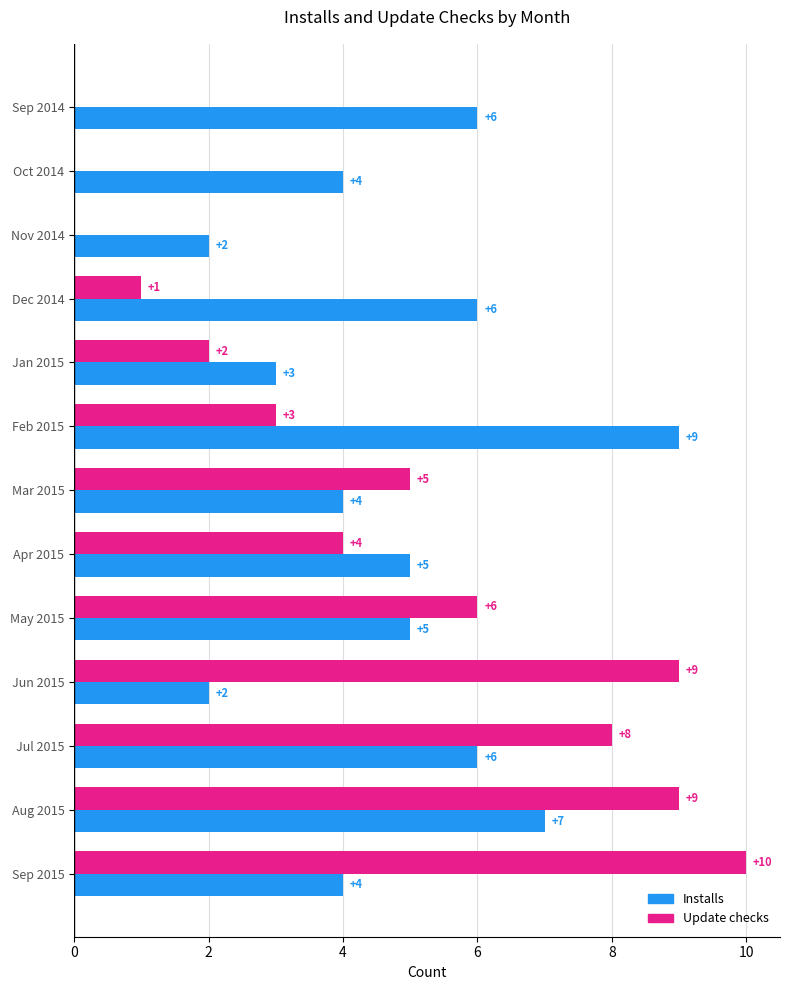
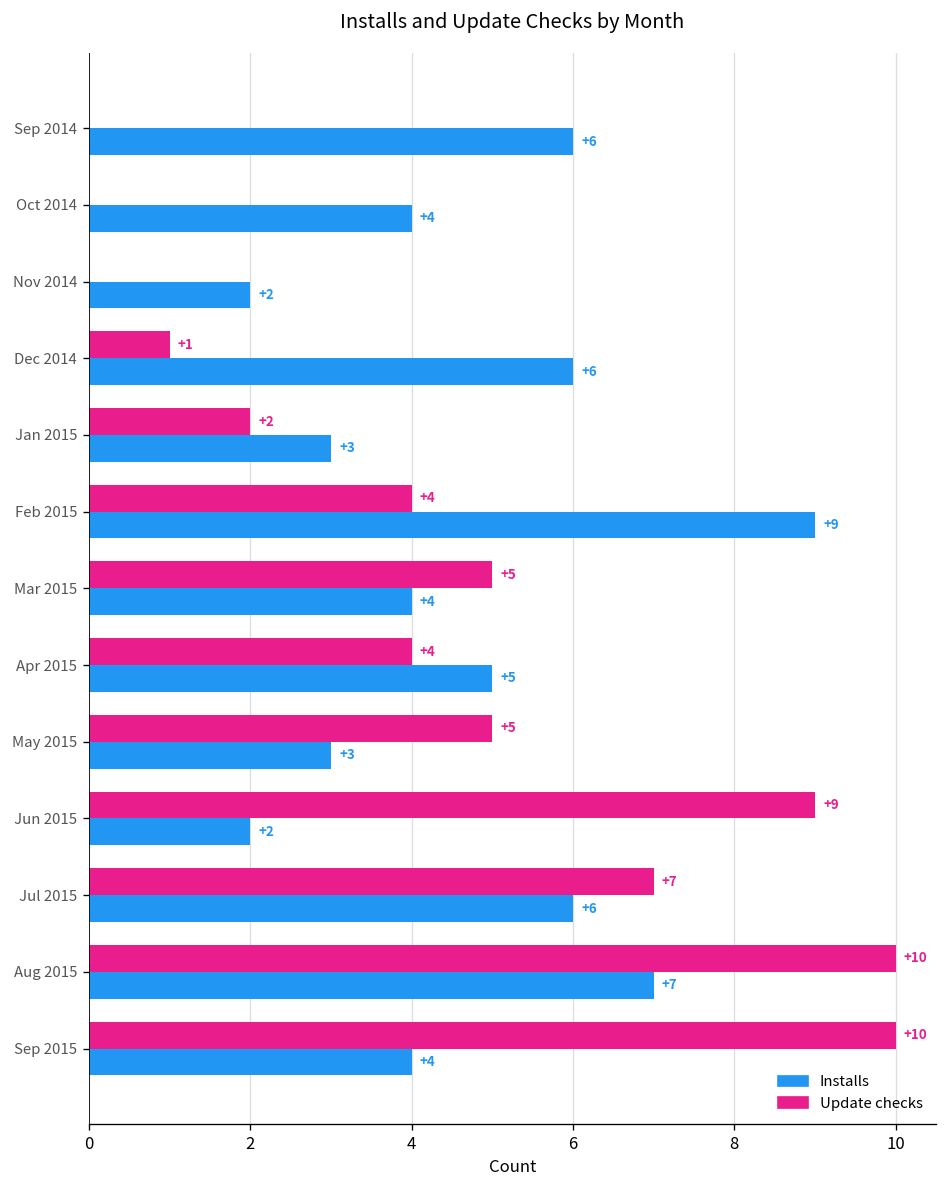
  {
    "Installs": {
      "Sep 2014": "+6",
      "Oct 2014": "+4",
      "Nov 2014": "+2",
      "Dec 2014": "+6",
      "Jan 2015": "+3",
      "Feb 2015": "+9",
      "Mar 2015": "+4",
      "Apr 2015": "+5",
-     "May 2015": "+5",
+     "May 2015": "+3",
      "Jun 2015": "+2",
      "Jul 2015": "+6",
      "Aug 2015": "+7",
      "Sep 2015": "+4"
    },
    "Update checks": {
      "Dec 2014": "+1",
      "Jan 2015": "+2",
-     "Feb 2015": "+3",
+     "Feb 2015": "+4",
      "Mar 2015": "+5",
      "Apr 2015": "+4",
-     "May 2015": "+6",
+     "May 2015": "+5",
      "Jun 2015": "+9",
-     "Jul 2015": "+8",
-     "Aug 2015": "+9",
+     "Jul 2015": "+7",
+     "Aug 2015": "+10",
      "Sep 2015": "+10"
    }
  }
